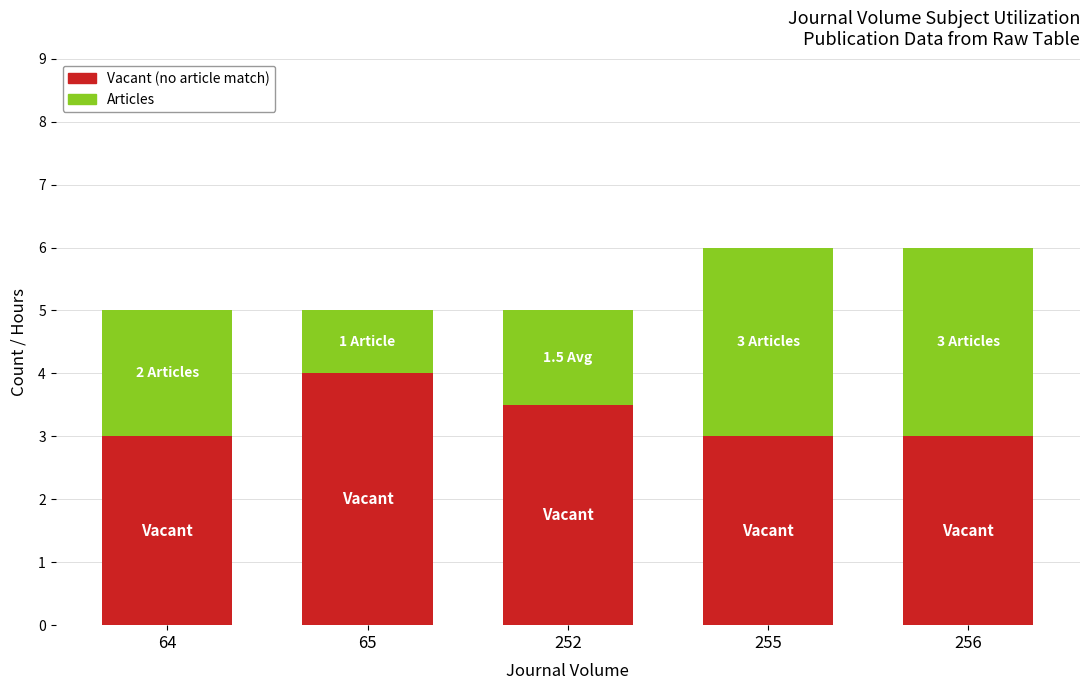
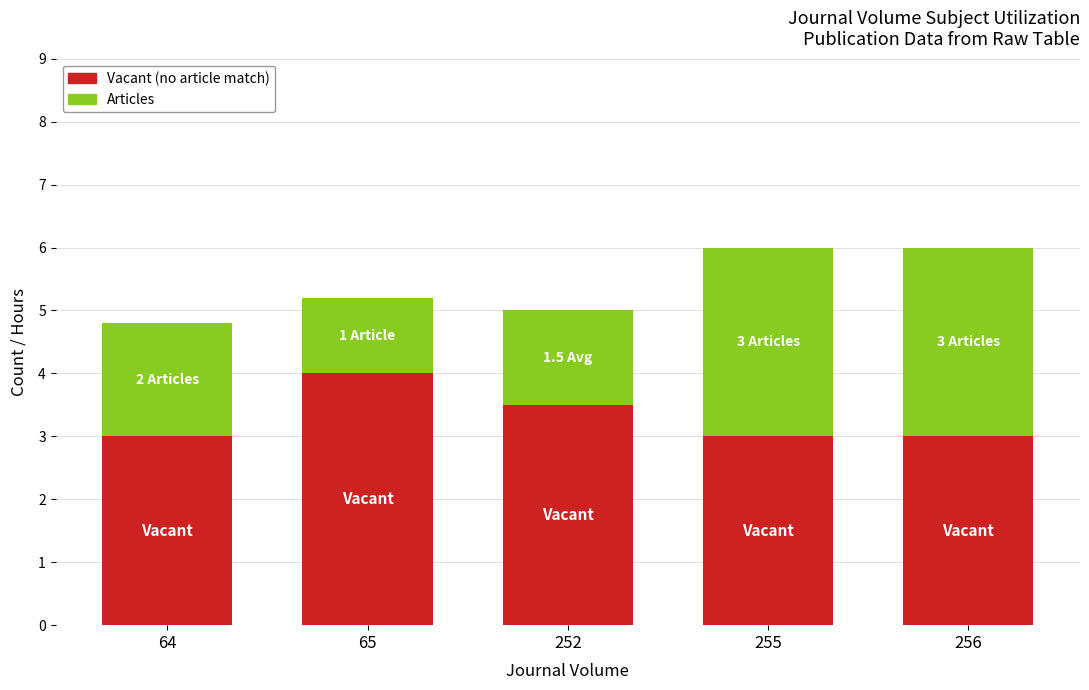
  {
    "Articles": {
-     "64": 2.0,
-     "65": 1.0
+     "64": 1.8,
+     "65": 1.2
    }
  }
